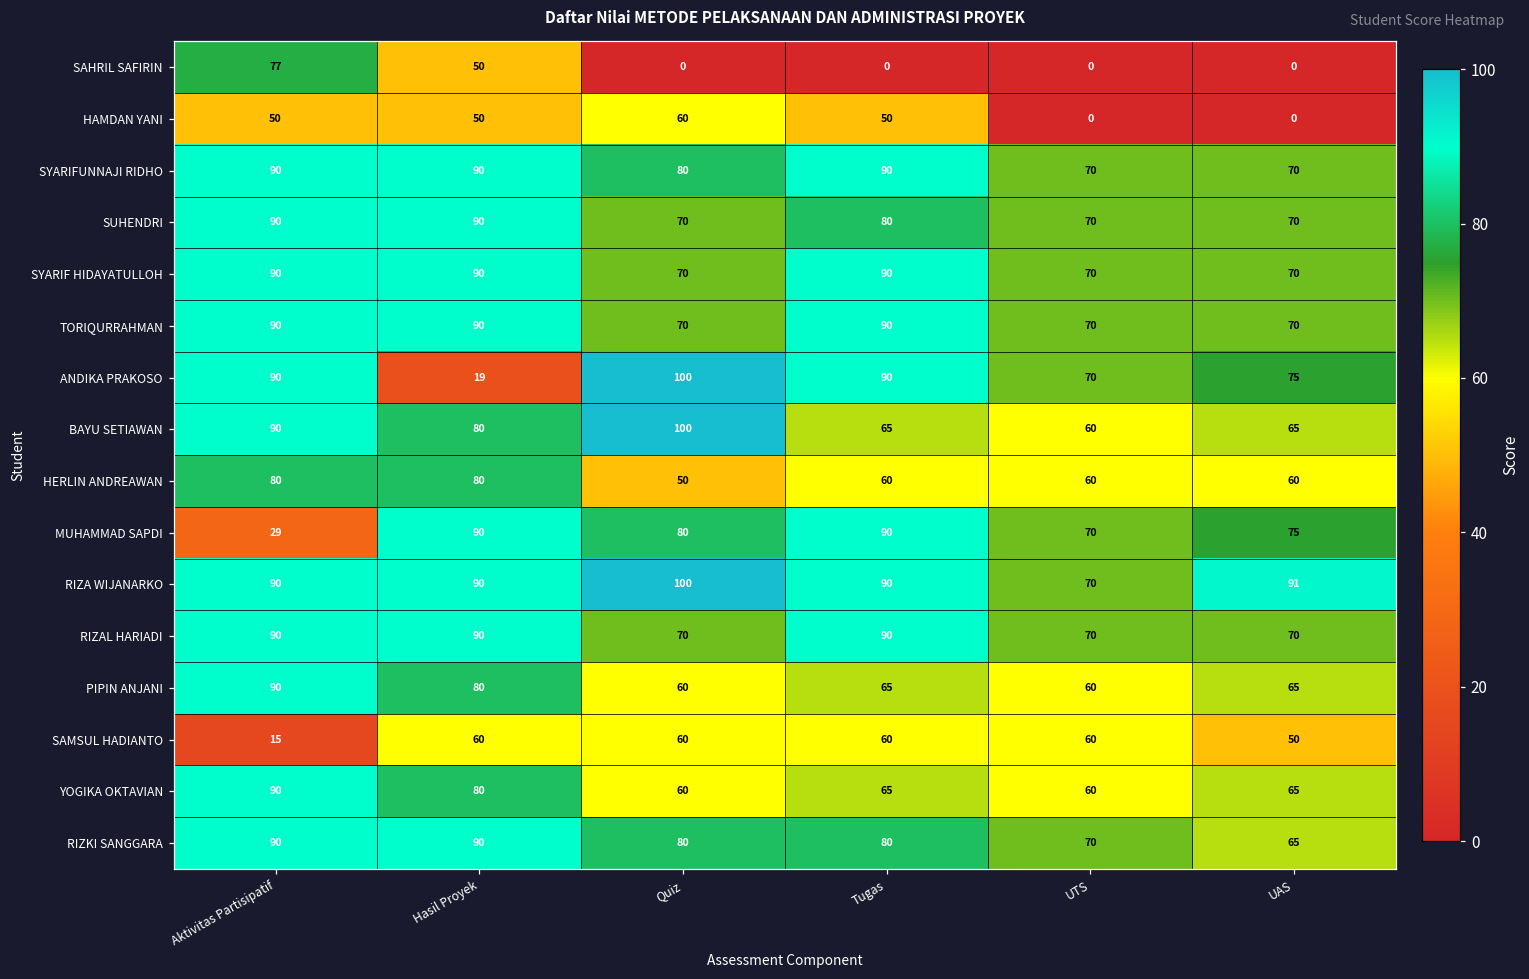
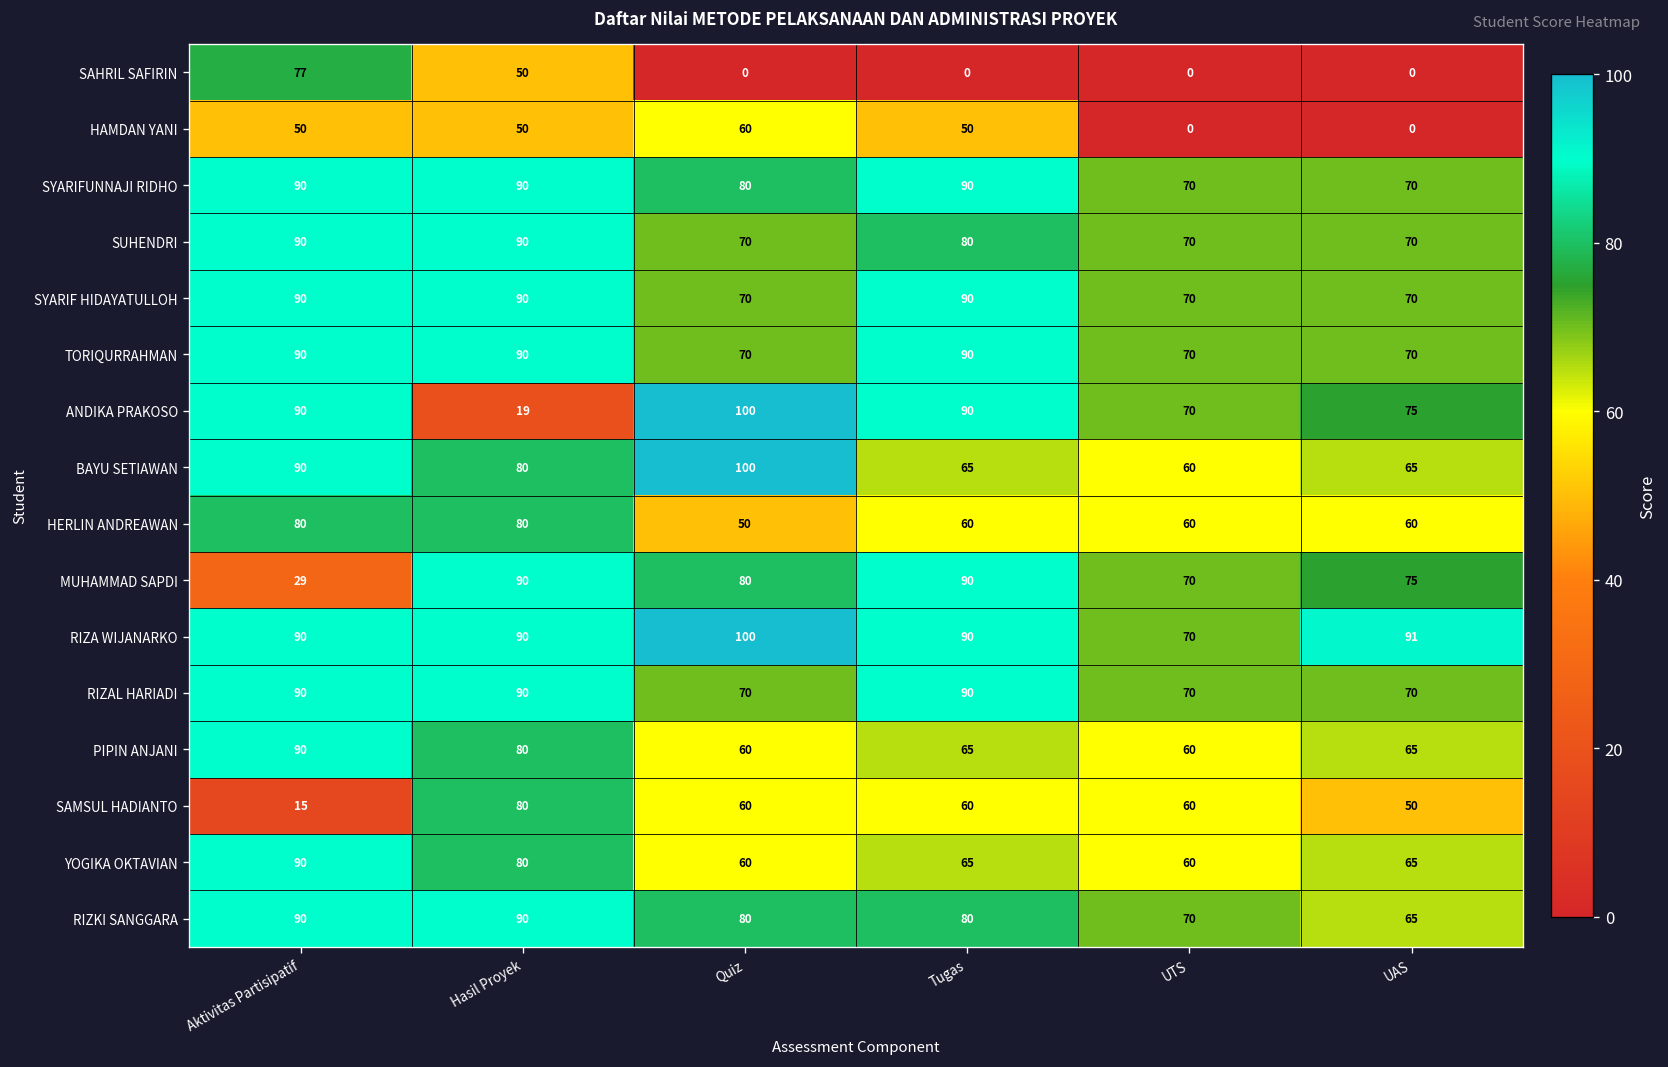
  {
    "SAHRIL SAFIRIN": {
      "Aktivitas Partisipatif": 77,
      "Hasil Proyek": 50,
      "Quiz": 0,
      "Tugas": 0,
      "UTS": 0,
      "UAS": 0
    },
    "HAMDAN YANI": {
      "Aktivitas Partisipatif": 50,
      "Hasil Proyek": 50,
      "Quiz": 60,
      "Tugas": 50,
      "UTS": 0,
      "UAS": 0
    },
    "SYARIFUNNAJI RIDHO": {
      "Aktivitas Partisipatif": 90,
      "Hasil Proyek": 90,
      "Quiz": 80,
      "Tugas": 90,
      "UTS": 70,
      "UAS": 70
    },
    "SUHENDRI": {
      "Aktivitas Partisipatif": 90,
      "Hasil Proyek": 90,
      "Quiz": 70,
      "Tugas": 80,
      "UTS": 70,
      "UAS": 70
    },
    "SYARIF HIDAYATULLOH": {
      "Aktivitas Partisipatif": 90,
      "Hasil Proyek": 90,
      "Quiz": 70,
      "Tugas": 90,
      "UTS": 70,
      "UAS": 70
    },
    "TORIQURRAHMAN": {
      "Aktivitas Partisipatif": 90,
      "Hasil Proyek": 90,
      "Quiz": 70,
      "Tugas": 90,
      "UTS": 70,
      "UAS": 70
    },
    "ANDIKA PRAKOSO": {
      "Aktivitas Partisipatif": 90,
      "Hasil Proyek": 19,
      "Quiz": 100,
      "Tugas": 90,
      "UTS": 70,
      "UAS": 75
    },
    "BAYU SETIAWAN": {
      "Aktivitas Partisipatif": 90,
      "Hasil Proyek": 80,
      "Quiz": 100,
      "Tugas": 65,
      "UTS": 60,
      "UAS": 65
    },
    "HERLIN ANDREAWAN": {
      "Aktivitas Partisipatif": 80,
      "Hasil Proyek": 80,
      "Quiz": 50,
      "Tugas": 60,
      "UTS": 60,
      "UAS": 60
    },
    "MUHAMMAD SAPDI": {
      "Aktivitas Partisipatif": 29,
      "Hasil Proyek": 90,
      "Quiz": 80,
      "Tugas": 90,
      "UTS": 70,
      "UAS": 75
    },
    "RIZA WIJANARKO": {
      "Aktivitas Partisipatif": 90,
      "Hasil Proyek": 90,
      "Quiz": 100,
      "Tugas": 90,
      "UTS": 70,
      "UAS": 91
    },
    "RIZAL HARIADI": {
      "Aktivitas Partisipatif": 90,
      "Hasil Proyek": 90,
      "Quiz": 70,
      "Tugas": 90,
      "UTS": 70,
      "UAS": 70
    },
    "PIPIN ANJANI": {
      "Aktivitas Partisipatif": 90,
      "Hasil Proyek": 80,
      "Quiz": 60,
      "Tugas": 65,
      "UTS": 60,
      "UAS": 65
    },
    "SAMSUL HADIANTO": {
      "Aktivitas Partisipatif": 15,
-     "Hasil Proyek": 60,
+     "Hasil Proyek": 80,
      "Quiz": 60,
      "Tugas": 60,
      "UTS": 60,
      "UAS": 50
    },
    "YOGIKA OKTAVIAN": {
      "Aktivitas Partisipatif": 90,
      "Hasil Proyek": 80,
      "Quiz": 60,
      "Tugas": 65,
      "UTS": 60,
      "UAS": 65
    },
    "RIZKI SANGGARA": {
      "Aktivitas Partisipatif": 90,
      "Hasil Proyek": 90,
      "Quiz": 80,
      "Tugas": 80,
      "UTS": 70,
      "UAS": 65
    }
  }
